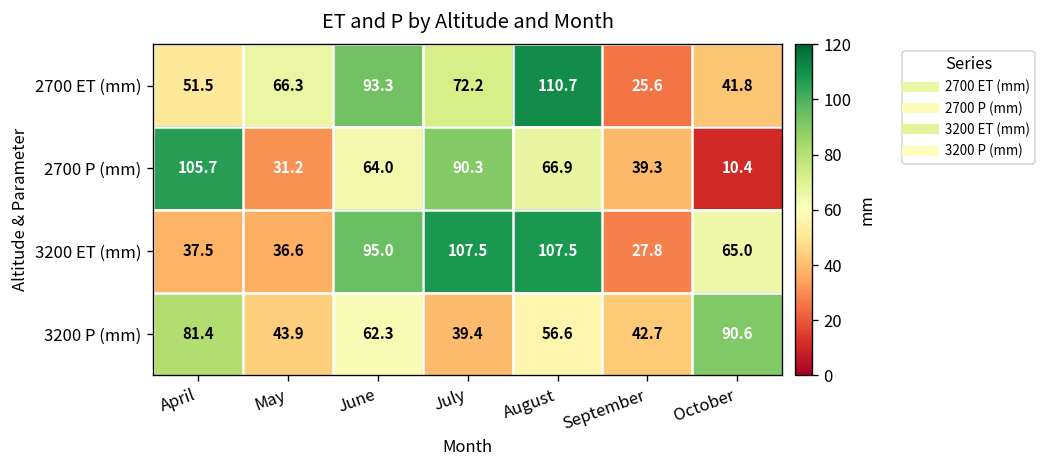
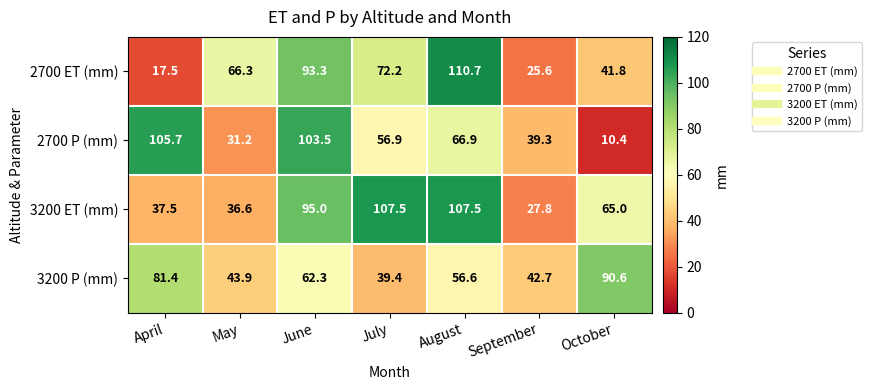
  {
    "2700 ET (mm)": {
-     "April": 51.5,
+     "April": 17.5,
      "May": 66.3,
      "June": 93.3,
      "July": 72.2,
      "August": 110.7,
      "September": 25.6,
      "October": 41.8
    },
    "2700 P (mm)": {
      "April": 105.7,
      "May": 31.2,
-     "June": 64.0,
-     "July": 90.3,
+     "June": 103.5,
+     "July": 56.9,
      "August": 66.9,
      "September": 39.3,
      "October": 10.4
    },
    "3200 ET (mm)": {
      "April": 37.5,
      "May": 36.6,
      "June": 95.0,
      "July": 107.5,
      "August": 107.5,
      "September": 27.8,
      "October": 65.0
    },
    "3200 P (mm)": {
      "April": 81.4,
      "May": 43.9,
      "June": 62.3,
      "July": 39.4,
      "August": 56.6,
      "September": 42.7,
      "October": 90.6
    }
  }
